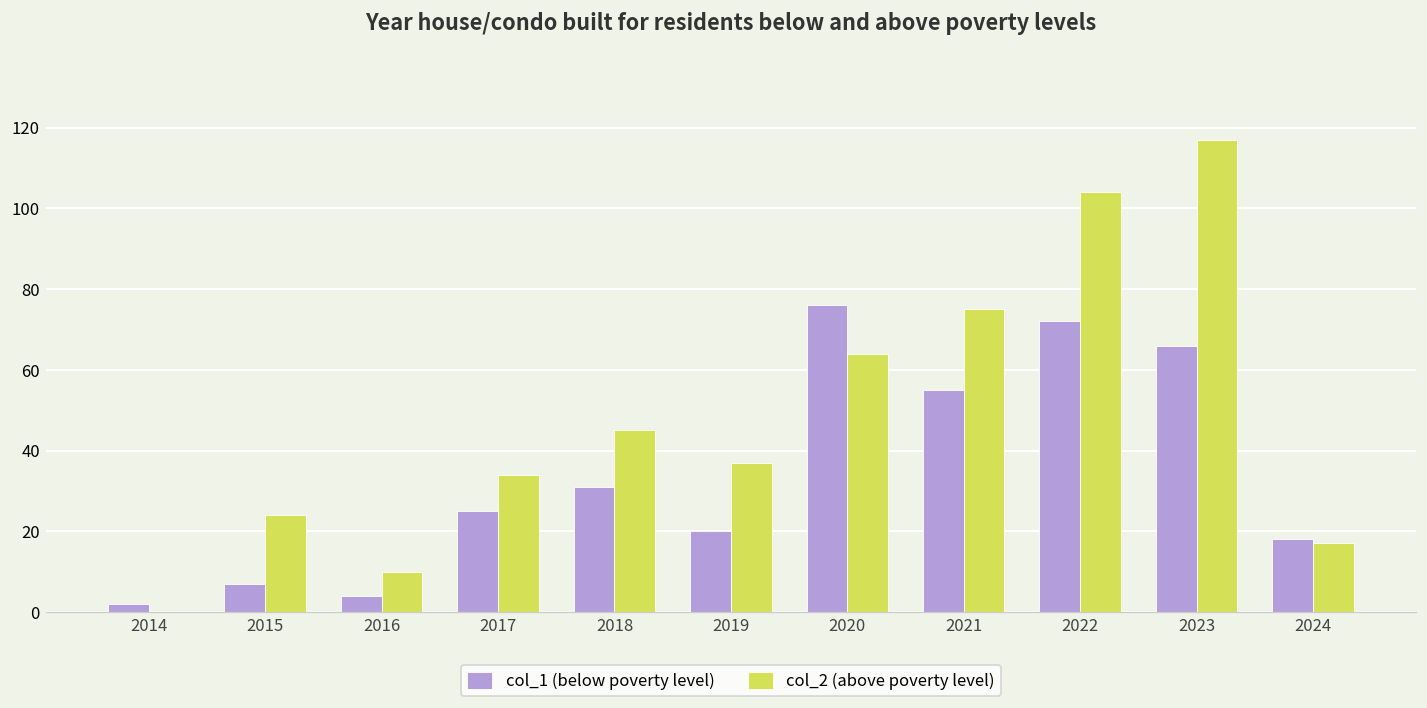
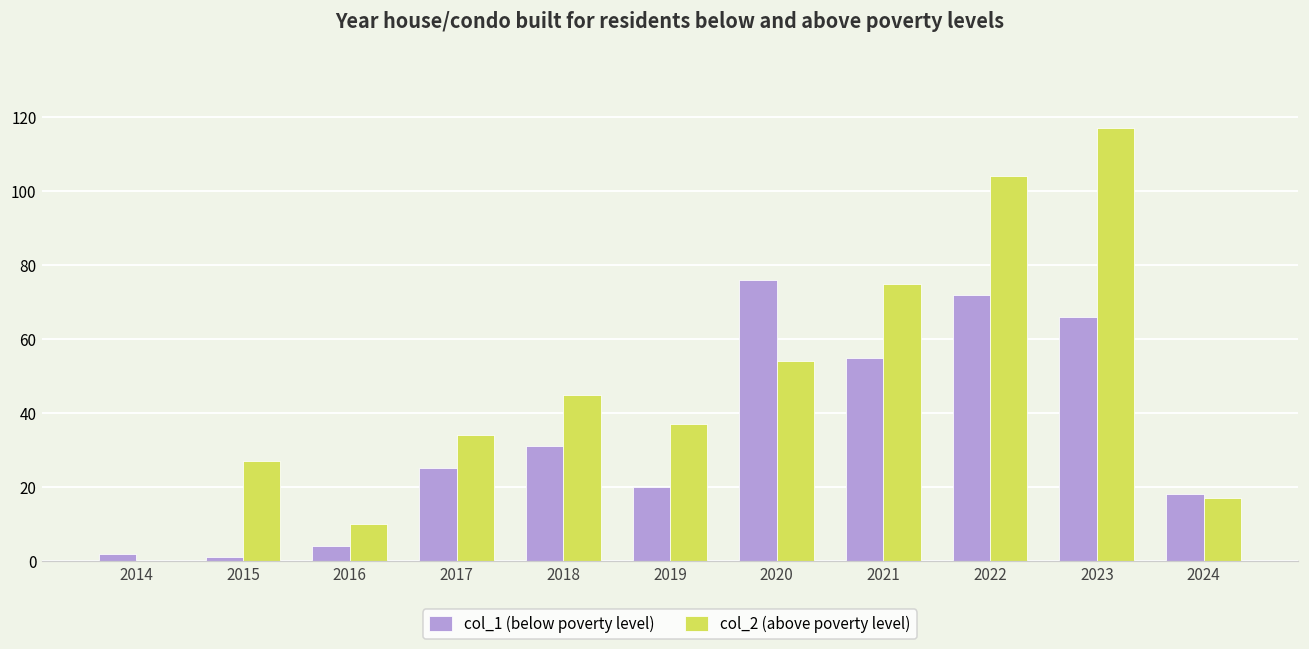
  {
    "col_1 (below poverty level)": {
      "2014": 2,
-     "2015": 7,
+     "2015": 1,
      "2016": 4,
      "2017": 25,
      "2018": 31,
      "2019": 20,
      "2020": 76,
      "2021": 55,
      "2022": 72,
      "2023": 66,
      "2024": 18
    },
    "col_2 (above poverty level)": {
      "2014": 0,
-     "2015": 24,
+     "2015": 27,
      "2016": 10,
      "2017": 34,
      "2018": 45,
      "2019": 37,
-     "2020": 64,
+     "2020": 54,
      "2021": 75,
      "2022": 104,
      "2023": 117,
      "2024": 17
    }
  }
